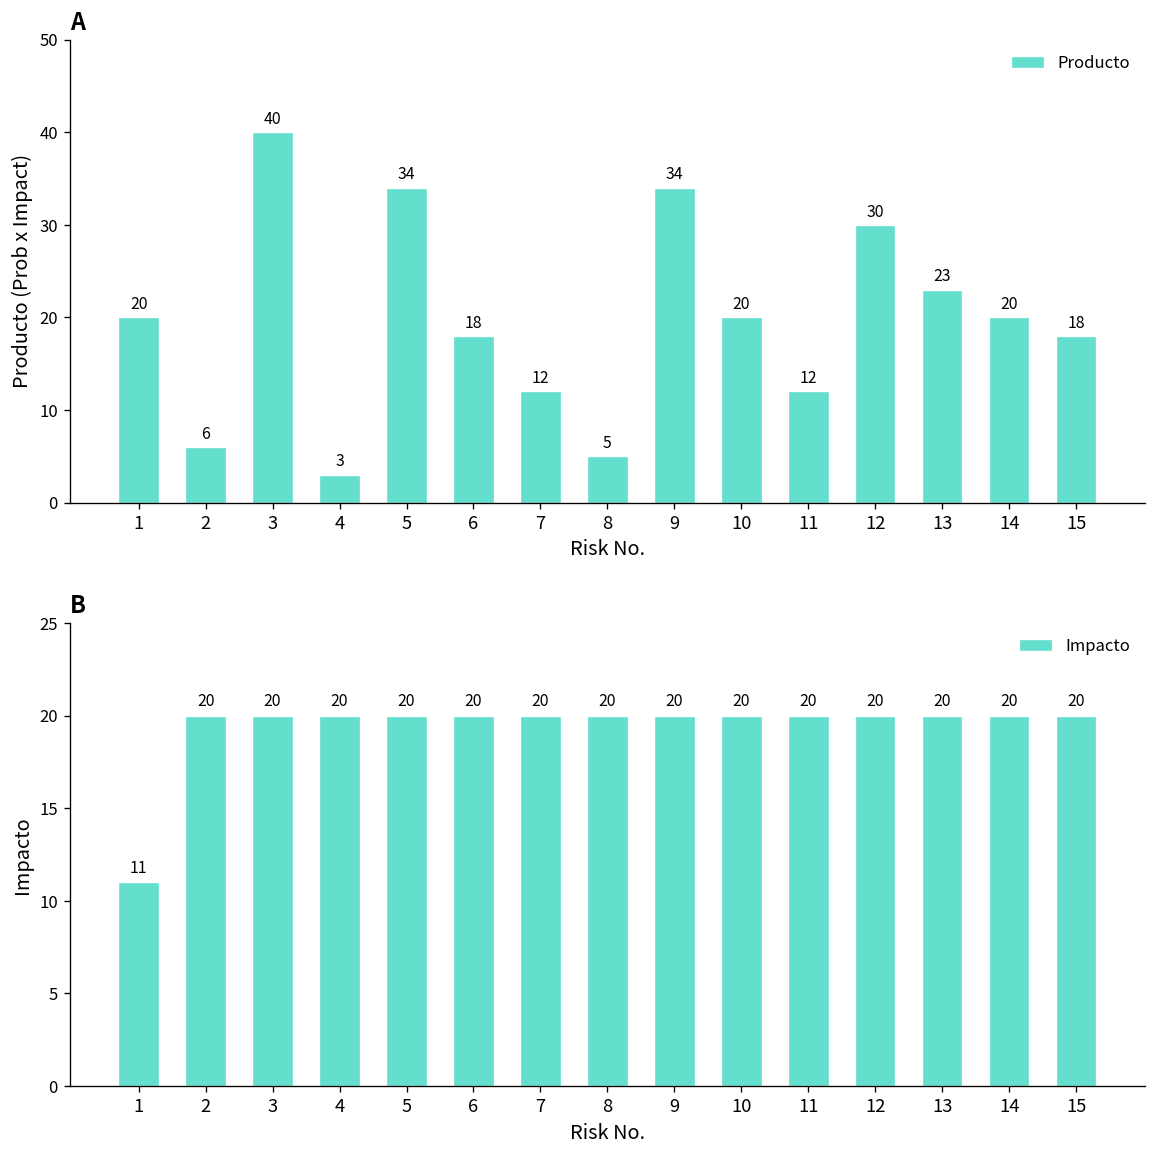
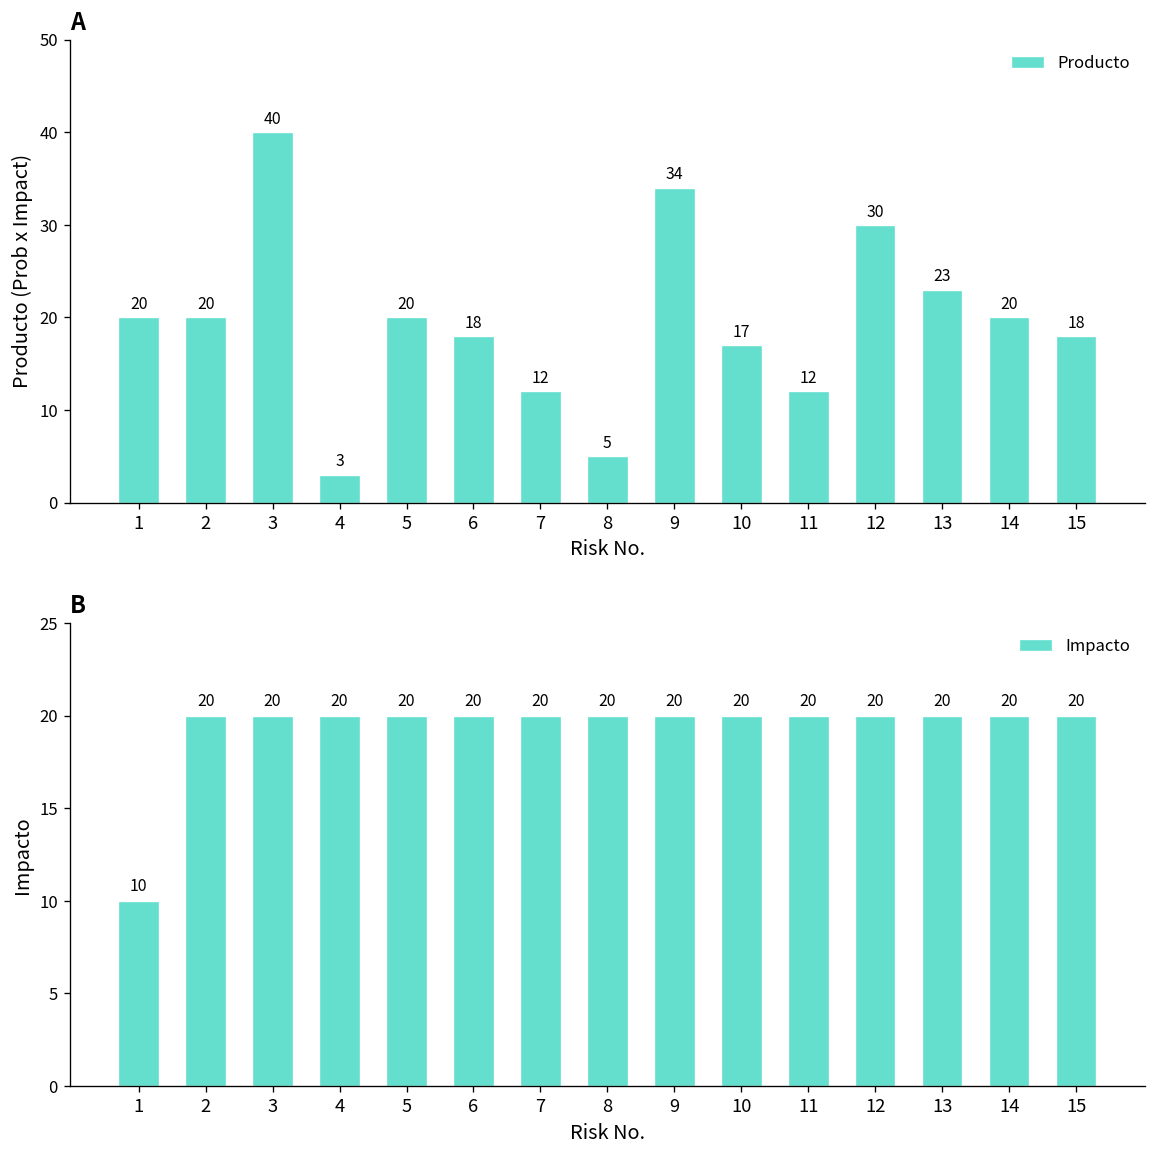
  {
    "A": {
      "1": 20,
-     "2": 6,
+     "2": 20,
      "3": 40,
      "4": 3,
-     "5": 34,
+     "5": 20,
      "6": 18,
      "7": 12,
      "8": 5,
      "9": 34,
-     "10": 20,
+     "10": 17,
      "11": 12,
      "12": 30,
      "13": 23,
      "14": 20,
      "15": 18
    },
    "B": {
-     "1": 11,
+     "1": 10,
      "2": 20,
      "3": 20,
      "4": 20,
      "5": 20,
      "6": 20,
      "7": 20,
      "8": 20,
      "9": 20,
      "10": 20,
      "11": 20,
      "12": 20,
      "13": 20,
      "14": 20,
      "15": 20
    }
  }
